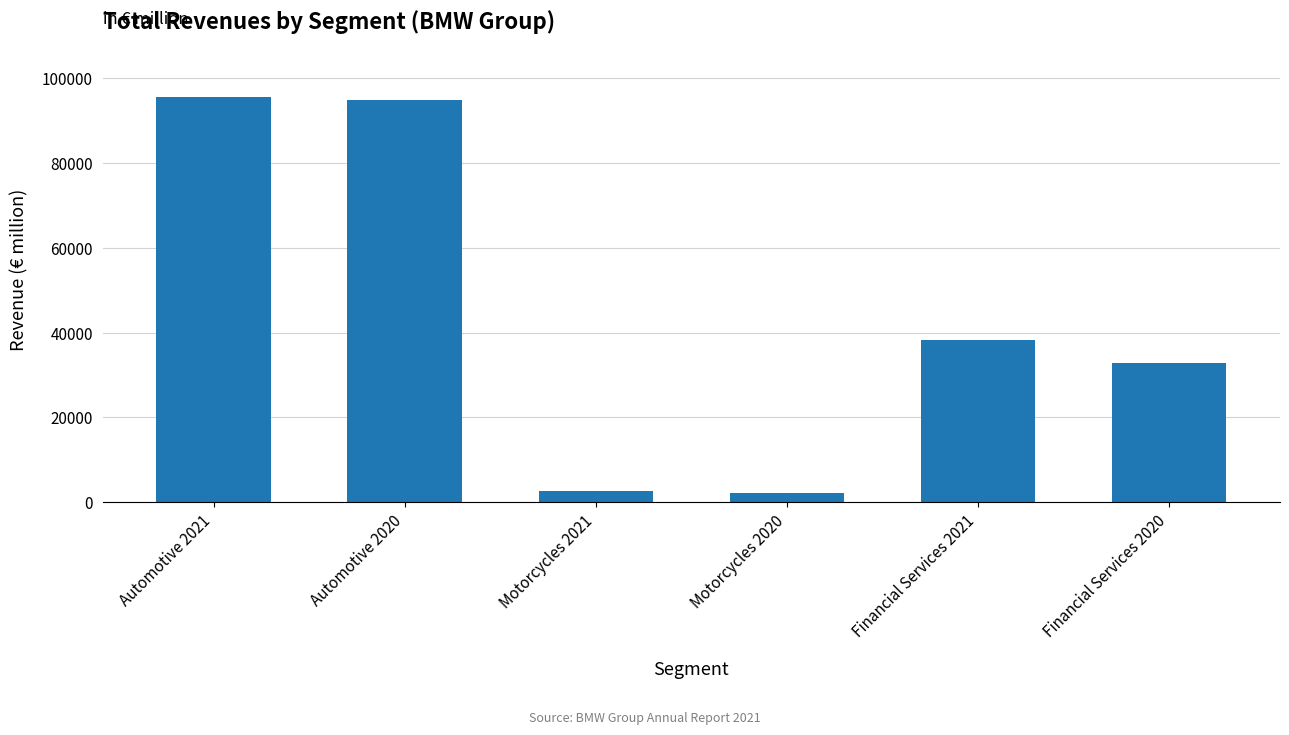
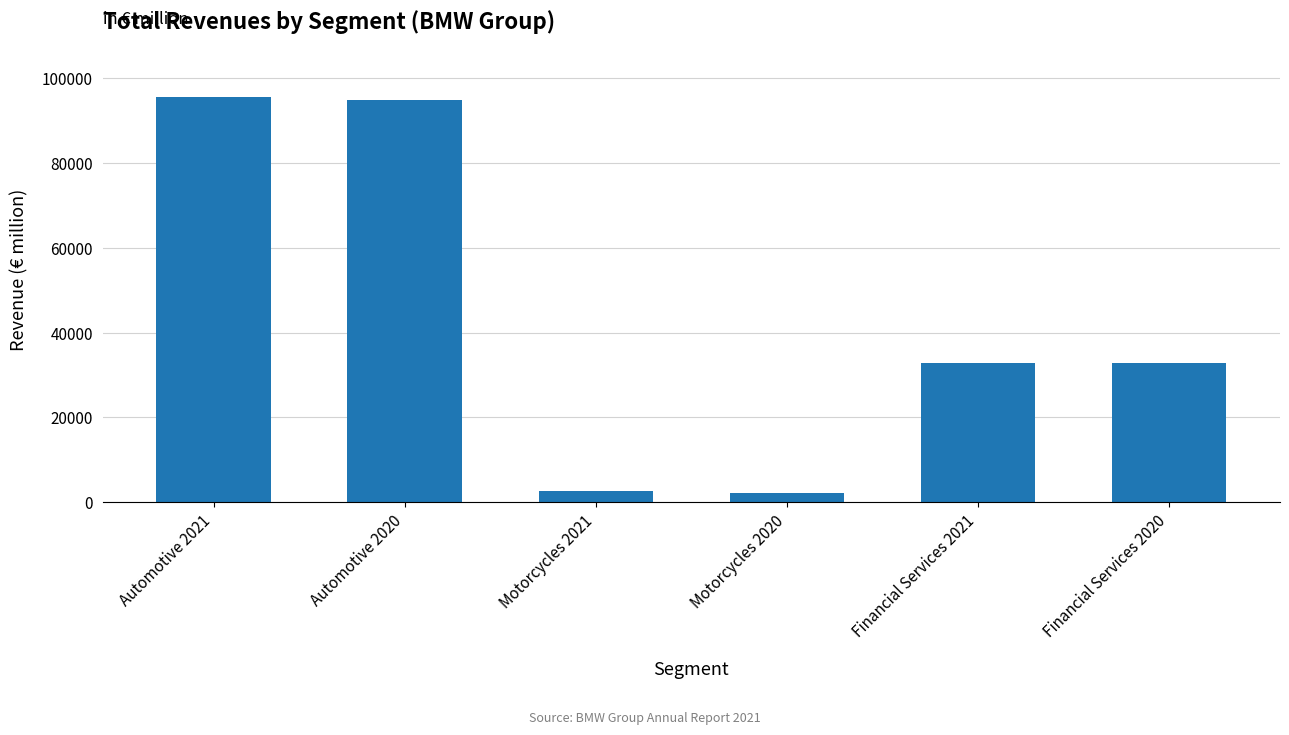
  {
    "Automotive 2021": 95000,
    "Automotive 2020": 95000,
    "Motorcycles 2021": 3000,
    "Motorcycles 2020": 2000,
-   "Financial Services 2021": 38000,
+   "Financial Services 2021": 33000,
    "Financial Services 2020": 33000
  }
